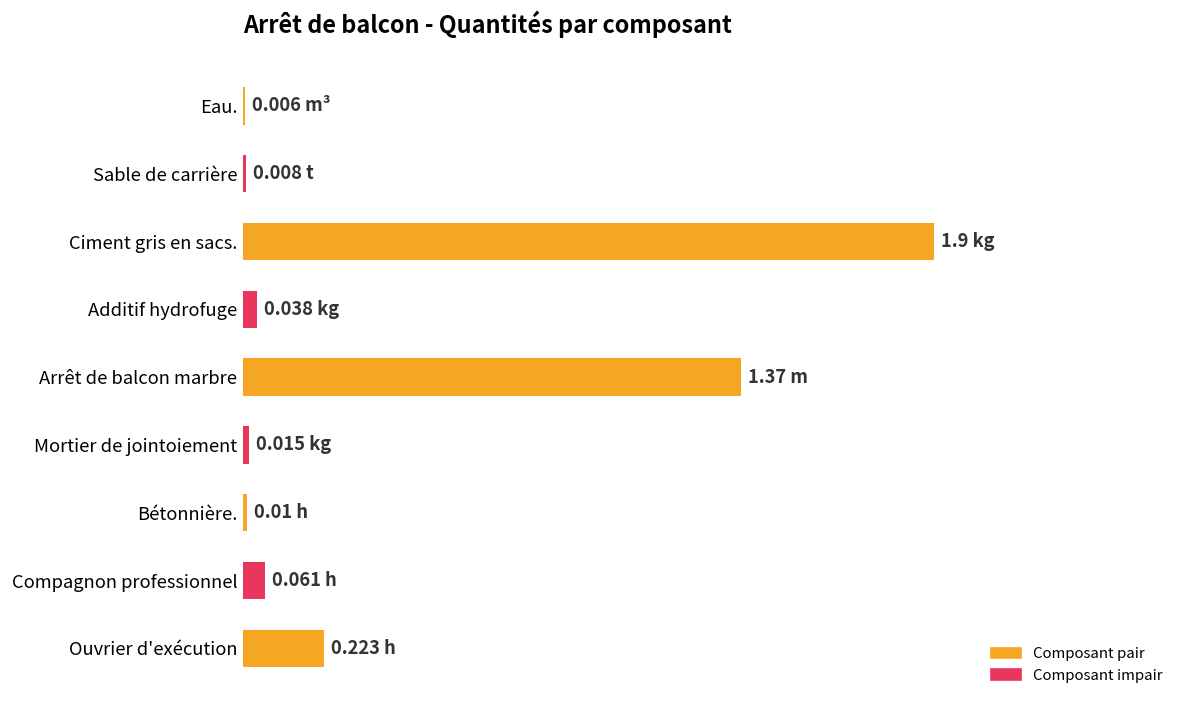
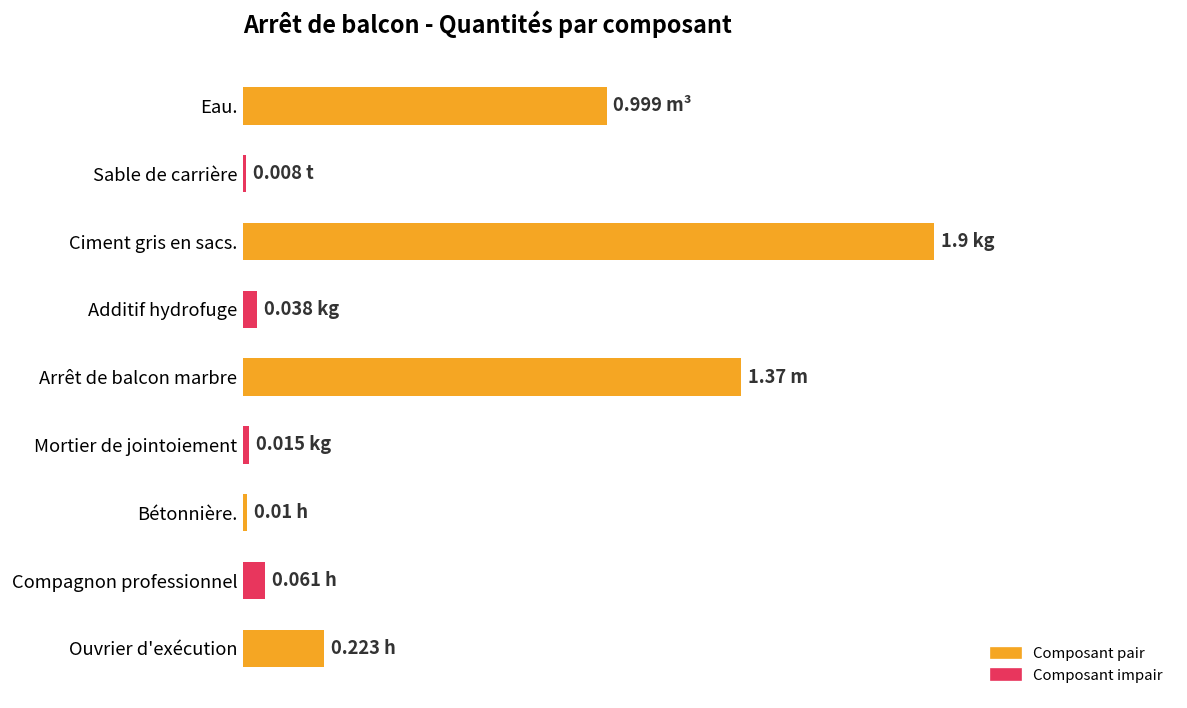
  {
-   "Eau.": 0.006,
+   "Eau.": 0.999,
    "Sable de carrière": 0.008,
    "Ciment gris en sacs.": 1.9,
    "Additif hydrofuge": 0.038,
    "Arrêt de balcon marbre": 1.37,
    "Mortier de jointoiement": 0.015,
    "Bétonnière.": 0.01,
    "Compagnon professionnel": 0.061,
    "Ouvrier d'exécution": 0.223
  }
